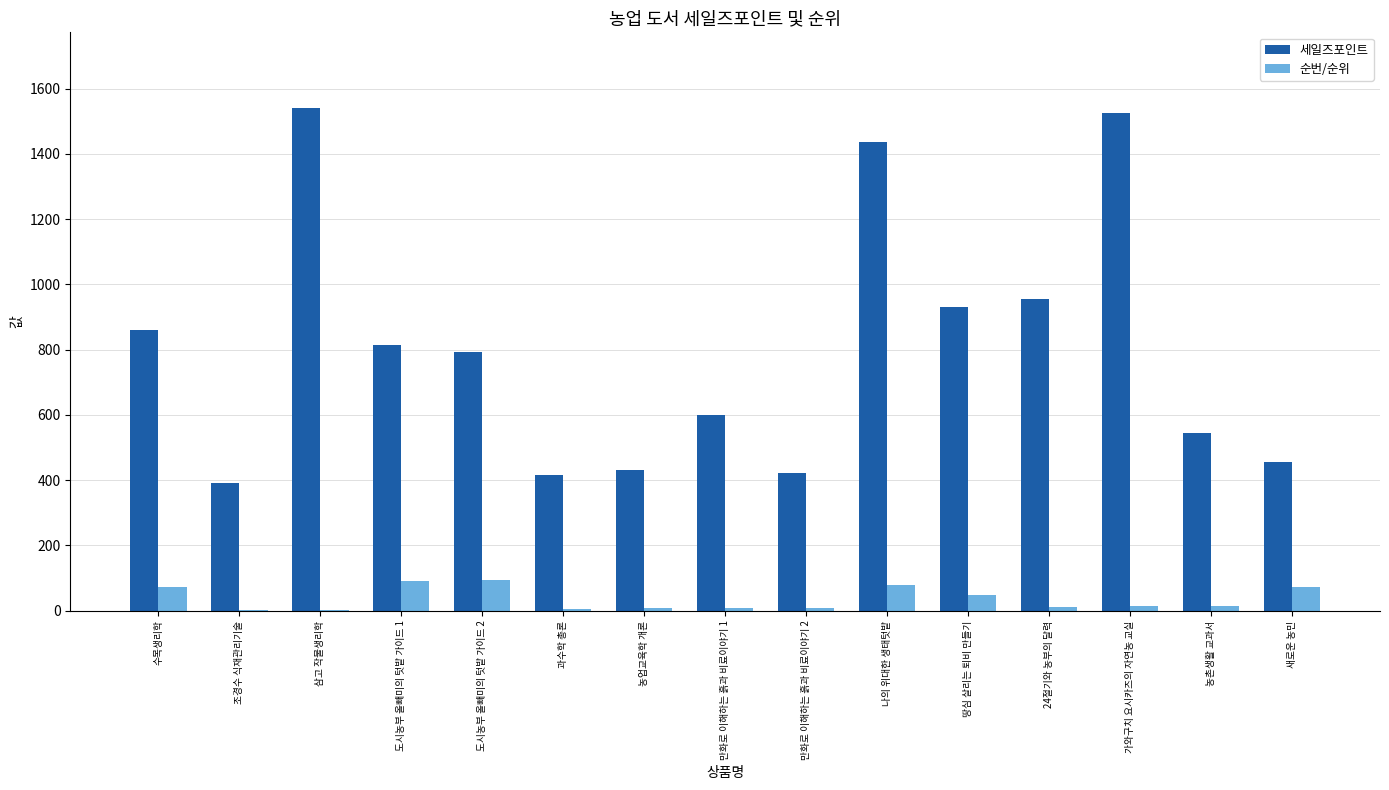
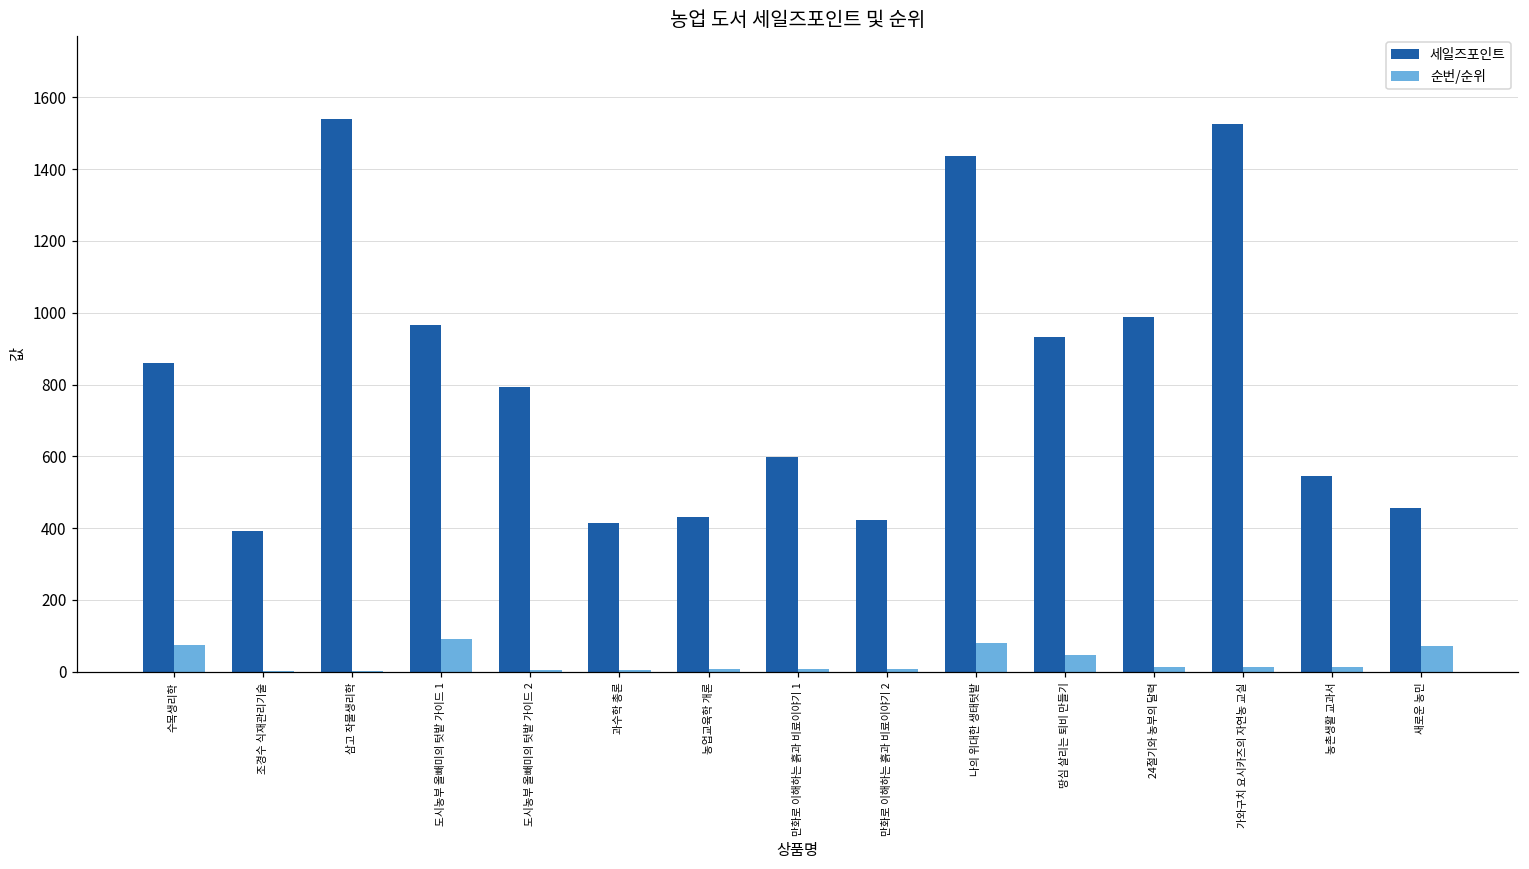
  {
    "세일즈포인트": {
      "수목생리학": 860,
      "조경수 식재관리기술": 390,
      "삼고 작물생리학": 1540,
-     "도시농부 올빼미의 텃밭 가이드 1": 810,
+     "도시농부 올빼미의 텃밭 가이드 1": 970,
      "도시농부 올빼미의 텃밭 가이드 2": 790,
      "과수학 총론": 420,
      "농업교육학 개론": 430,
      "만화로 이해하는 흙과 비료이야기 1": 600,
      "만화로 이해하는 흙과 비료이야기 2": 420,
      "나의 위대한 생태텃밭": 1440,
      "땅심 살리는 퇴비 만들기": 930,
-     "24절기와 농부의 달력": 960,
+     "24절기와 농부의 달력": 990,
      "가와구치 요시카즈의 자연농 교실": 1530,
      "농촌생활 교과서": 540,
      "새로운 농민": 460
    },
    "순번/순위": {
      "수목생리학": 70,
      "도시농부 올빼미의 텃밭 가이드 1": 90,
-     "도시농부 올빼미의 텃밭 가이드 2": 90,
+     "도시농부 올빼미의 텃밭 가이드 2": 10,
      "만화로 이해하는 흙과 비료이야기 1": 10,
      "만화로 이해하는 흙과 비료이야기 2": 10,
      "나의 위대한 생태텃밭": 80,
      "땅심 살리는 퇴비 만들기": 50,
      "24절기와 농부의 달력": 10,
      "가와구치 요시카즈의 자연농 교실": 10,
      "농촌생활 교과서": 10,
      "새로운 농민": 70
    }
  }
